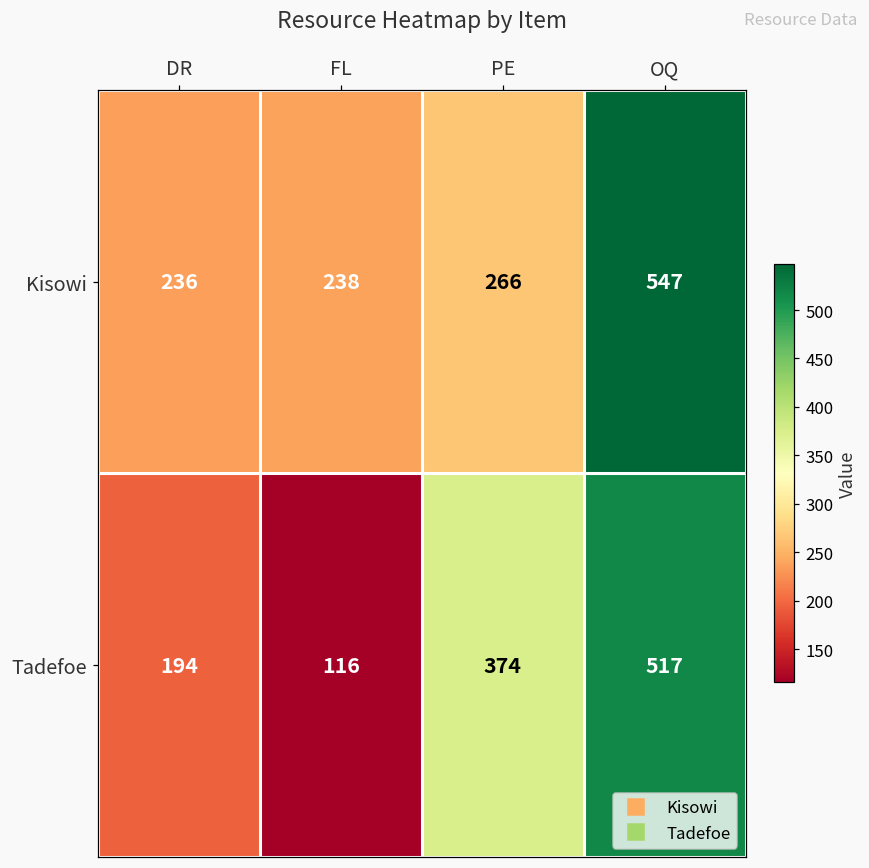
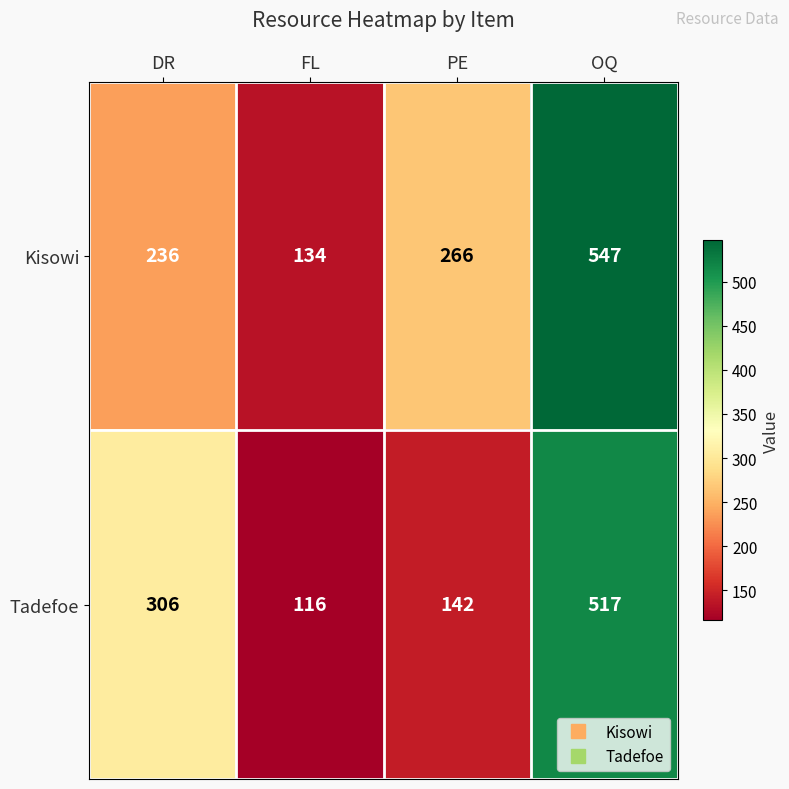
  {
    "Kisowi": {
      "DR": 236,
-     "FL": 238,
+     "FL": 134,
      "PE": 266,
      "OQ": 547
    },
    "Tadefoe": {
-     "DR": 194,
+     "DR": 306,
      "FL": 116,
-     "PE": 374,
+     "PE": 142,
      "OQ": 517
    }
  }
